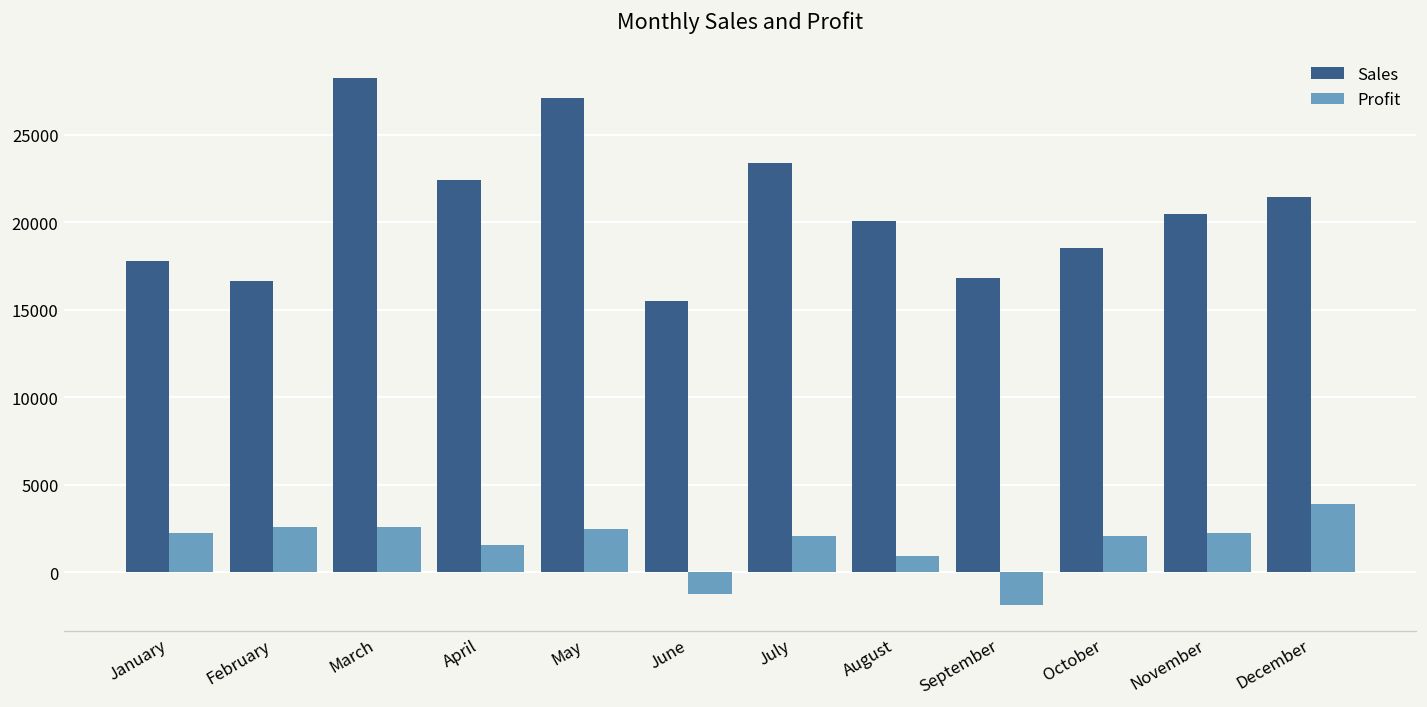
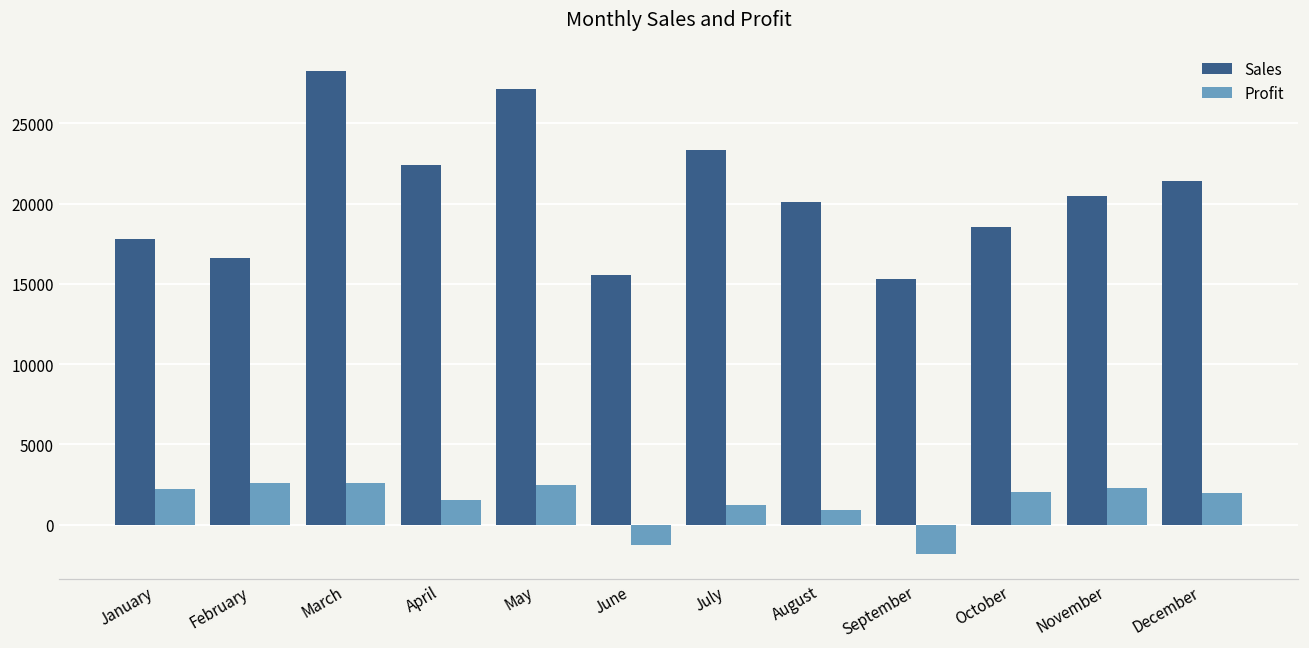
  {
    "Sales": {
      "January": 17800,
      "February": 16600,
      "March": 28300,
      "April": 22400,
      "May": 27100,
      "June": 15500,
      "July": 23400,
      "August": 20100,
-     "September": 16800,
+     "September": 15300,
      "October": 18500,
      "November": 20500,
      "December": 21400
    },
    "Profit": {
      "January": 2200,
      "February": 2600,
      "March": 2600,
      "April": 1500,
      "May": 2500,
      "June": -1300,
-     "July": 2100,
+     "July": 1200,
      "August": 900,
      "September": -1900,
      "October": 2100,
      "November": 2300,
-     "December": 3900
+     "December": 1900
    }
  }
